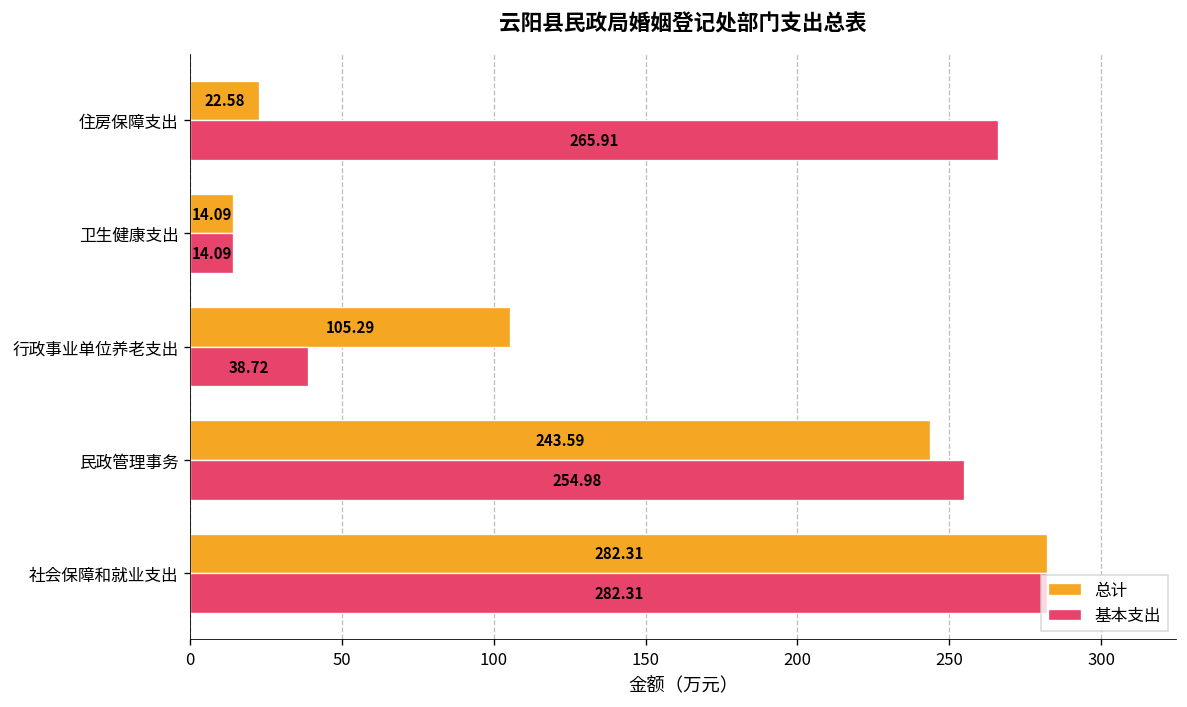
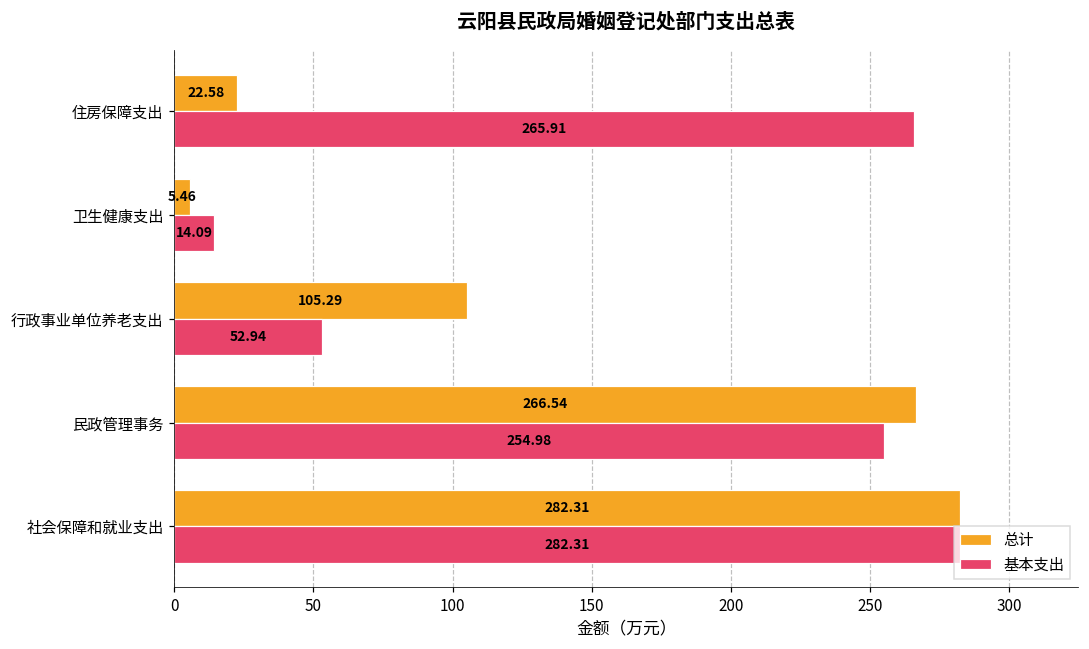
  {
    "总计": {
      "住房保障支出": 22.58,
-     "卫生健康支出": 14.09,
+     "卫生健康支出": 5.46,
      "行政事业单位养老支出": 105.29,
-     "民政管理事务": 243.59,
+     "民政管理事务": 266.54,
      "社会保障和就业支出": 282.31
    },
    "基本支出": {
      "住房保障支出": 265.91,
      "卫生健康支出": 14.09,
-     "行政事业单位养老支出": 38.72,
+     "行政事业单位养老支出": 52.94,
      "民政管理事务": 254.98
    }
  }
